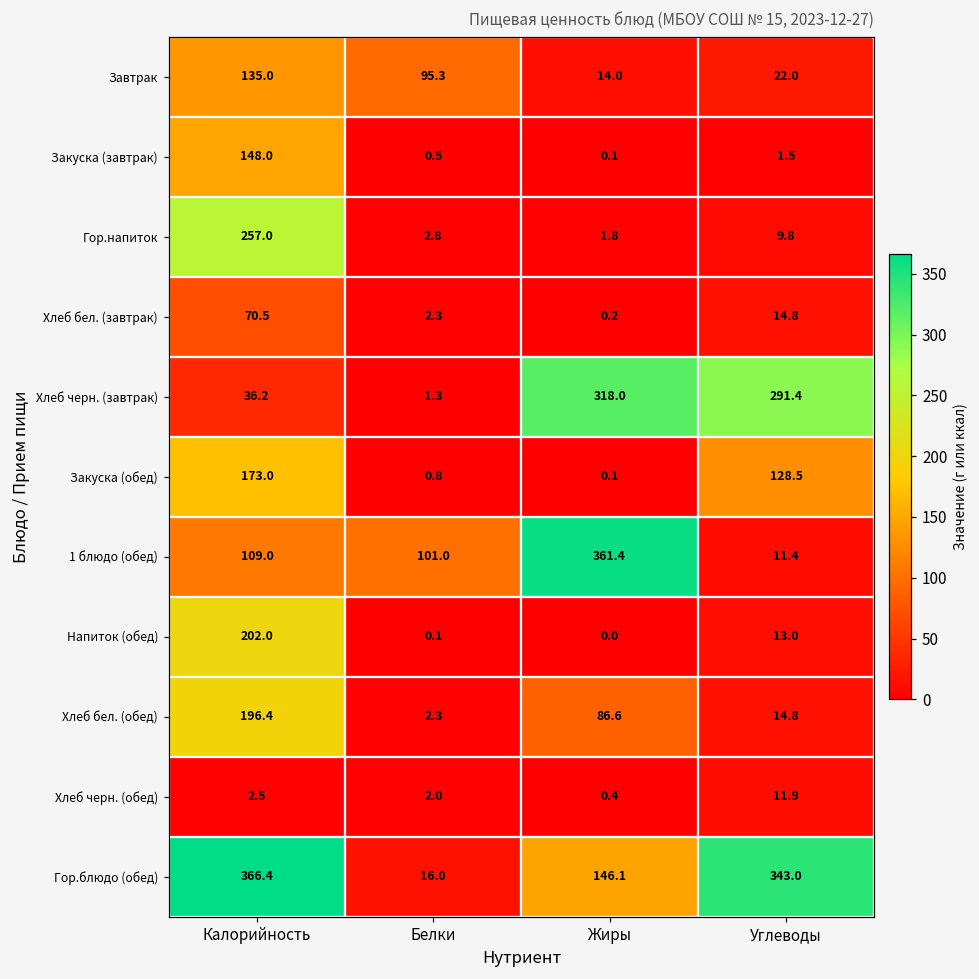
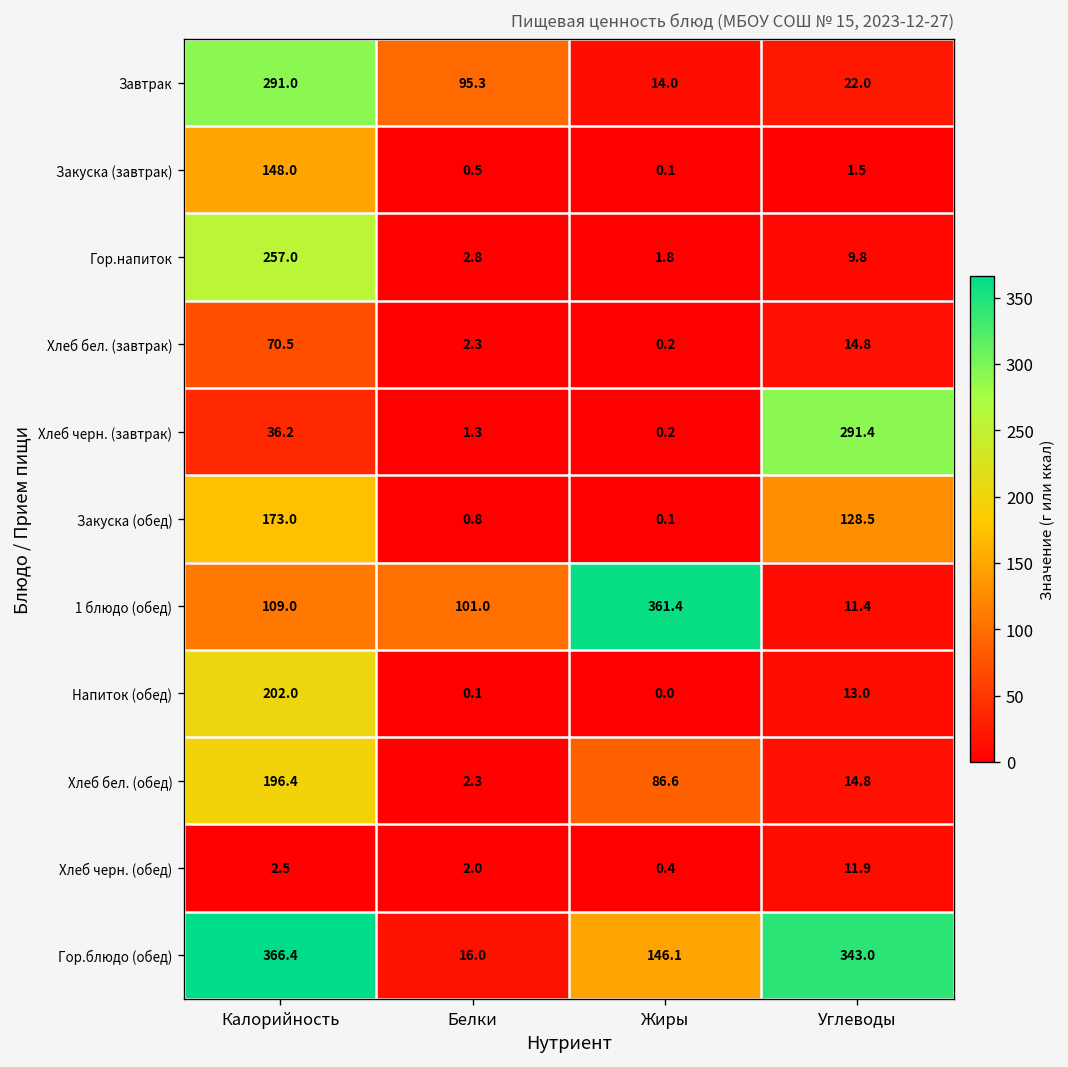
  {
    "Завтрак": {
-     "Калорийность": 135.0,
+     "Калорийность": 291.0,
      "Белки": 95.3,
      "Жиры": 14.0,
      "Углеводы": 22.0
    },
    "Закуска (завтрак)": {
      "Калорийность": 148.0,
      "Белки": 0.5,
      "Жиры": 0.1,
      "Углеводы": 1.5
    },
    "Гор.напиток": {
      "Калорийность": 257.0,
      "Белки": 2.8,
      "Жиры": 1.8,
      "Углеводы": 9.8
    },
    "Хлеб бел. (завтрак)": {
      "Калорийность": 70.5,
      "Белки": 2.3,
      "Жиры": 0.2,
      "Углеводы": 14.8
    },
    "Хлеб черн. (завтрак)": {
      "Калорийность": 36.2,
      "Белки": 1.3,
-     "Жиры": 318.0,
+     "Жиры": 0.2,
      "Углеводы": 291.4
    },
    "Закуска (обед)": {
      "Калорийность": 173.0,
      "Белки": 0.8,
      "Жиры": 0.1,
      "Углеводы": 128.5
    },
    "1 блюдо (обед)": {
      "Калорийность": 109.0,
      "Белки": 101.0,
      "Жиры": 361.4,
      "Углеводы": 11.4
    },
    "Напиток (обед)": {
      "Калорийность": 202.0,
      "Белки": 0.1,
      "Жиры": 0.0,
      "Углеводы": 13.0
    },
    "Хлеб бел. (обед)": {
      "Калорийность": 196.4,
      "Белки": 2.3,
      "Жиры": 86.6,
      "Углеводы": 14.8
    },
    "Хлеб черн. (обед)": {
      "Калорийность": 2.5,
      "Белки": 2.0,
      "Жиры": 0.4,
      "Углеводы": 11.9
    },
    "Гор.блюдо (обед)": {
      "Калорийность": 366.4,
      "Белки": 16.0,
      "Жиры": 146.1,
      "Углеводы": 343.0
    }
  }
